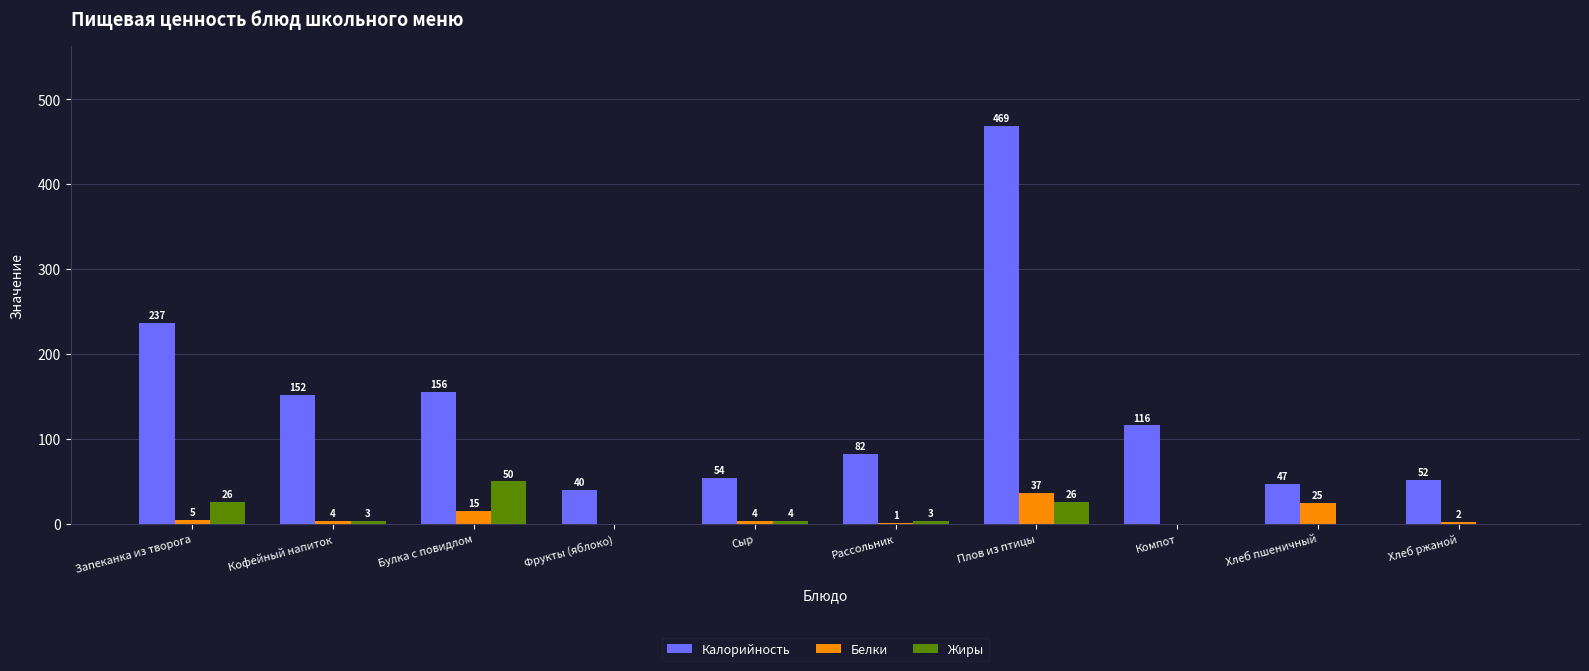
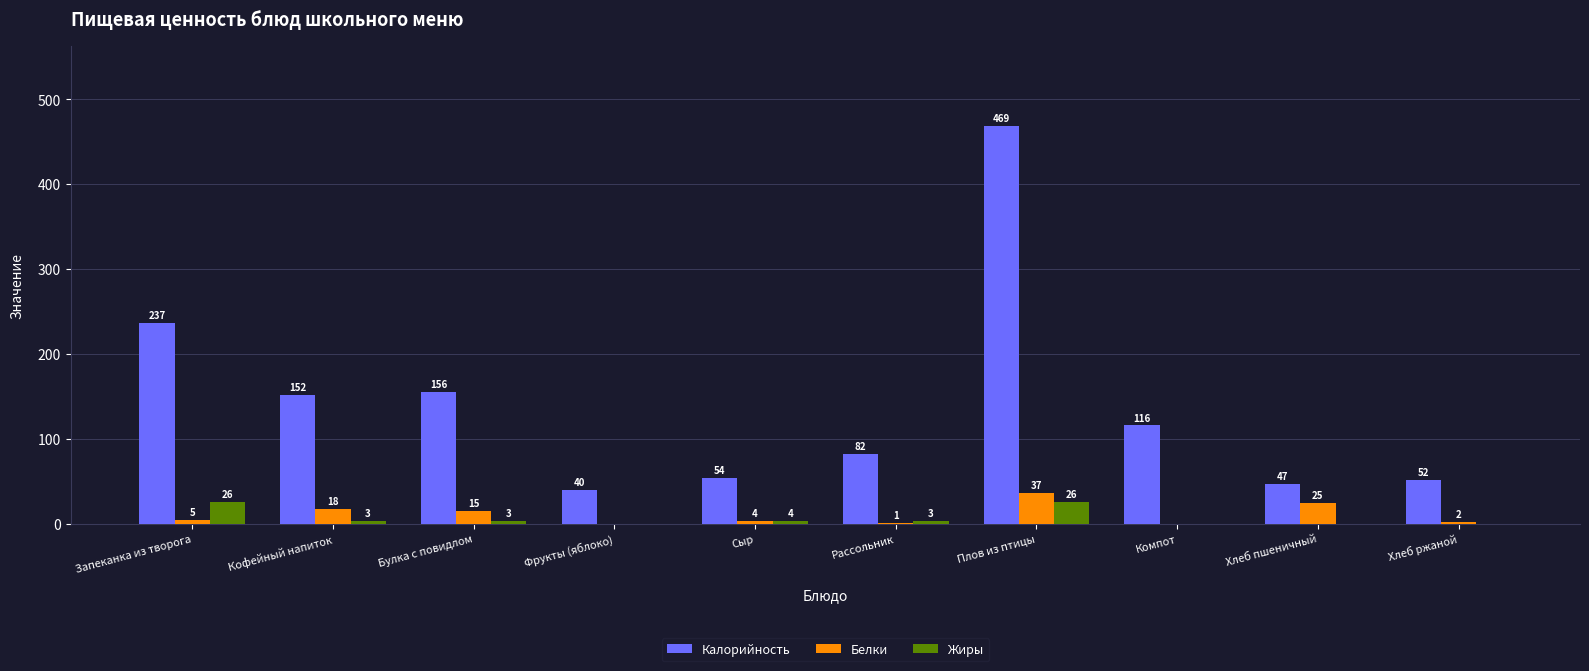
  {
    "Калорийность": {
      "Запеканка из творога": 237,
      "Кофейный напиток": 152,
      "Булка с повидлом": 156,
      "Фрукты (яблоко)": 40,
      "Сыр": 54,
      "Рассольник": 82,
      "Плов из птицы": 469,
      "Компот": 116,
      "Хлеб пшеничный": 47,
      "Хлеб ржаной": 52
    },
    "Белки": {
      "Запеканка из творога": 5,
-     "Кофейный напиток": 4,
+     "Кофейный напиток": 18,
      "Булка с повидлом": 15,
      "Сыр": 4,
      "Рассольник": 1,
      "Плов из птицы": 37,
      "Хлеб пшеничный": 25,
      "Хлеб ржаной": 2
    },
    "Жиры": {
      "Запеканка из творога": 26,
      "Кофейный напиток": 3,
-     "Булка с повидлом": 50,
+     "Булка с повидлом": 3,
      "Сыр": 4,
      "Рассольник": 3,
      "Плов из птицы": 26
    }
  }
